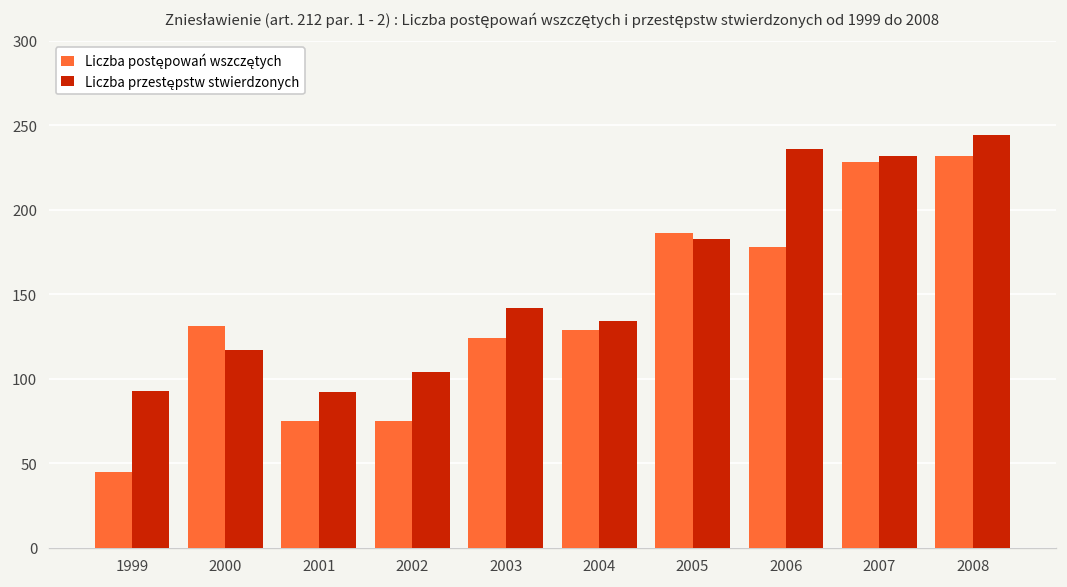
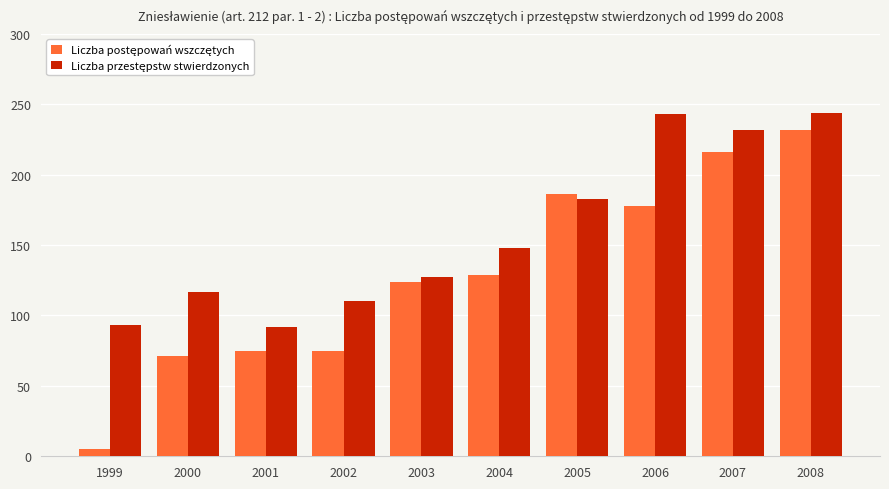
  {
    "Liczba postępowań wszczętych": {
-     "1999": 45,
-     "2000": 131,
+     "1999": 5,
+     "2000": 71,
      "2001": 75,
      "2002": 75,
      "2003": 124,
      "2004": 129,
      "2005": 186,
      "2006": 178,
-     "2007": 228,
+     "2007": 216,
      "2008": 232
    },
    "Liczba przestępstw stwierdzonych": {
      "1999": 93,
      "2000": 117,
      "2001": 92,
-     "2002": 104,
-     "2003": 142,
-     "2004": 134,
+     "2002": 110,
+     "2003": 127,
+     "2004": 148,
      "2005": 183,
-     "2006": 236,
+     "2006": 243,
      "2007": 232,
      "2008": 244
    }
  }
